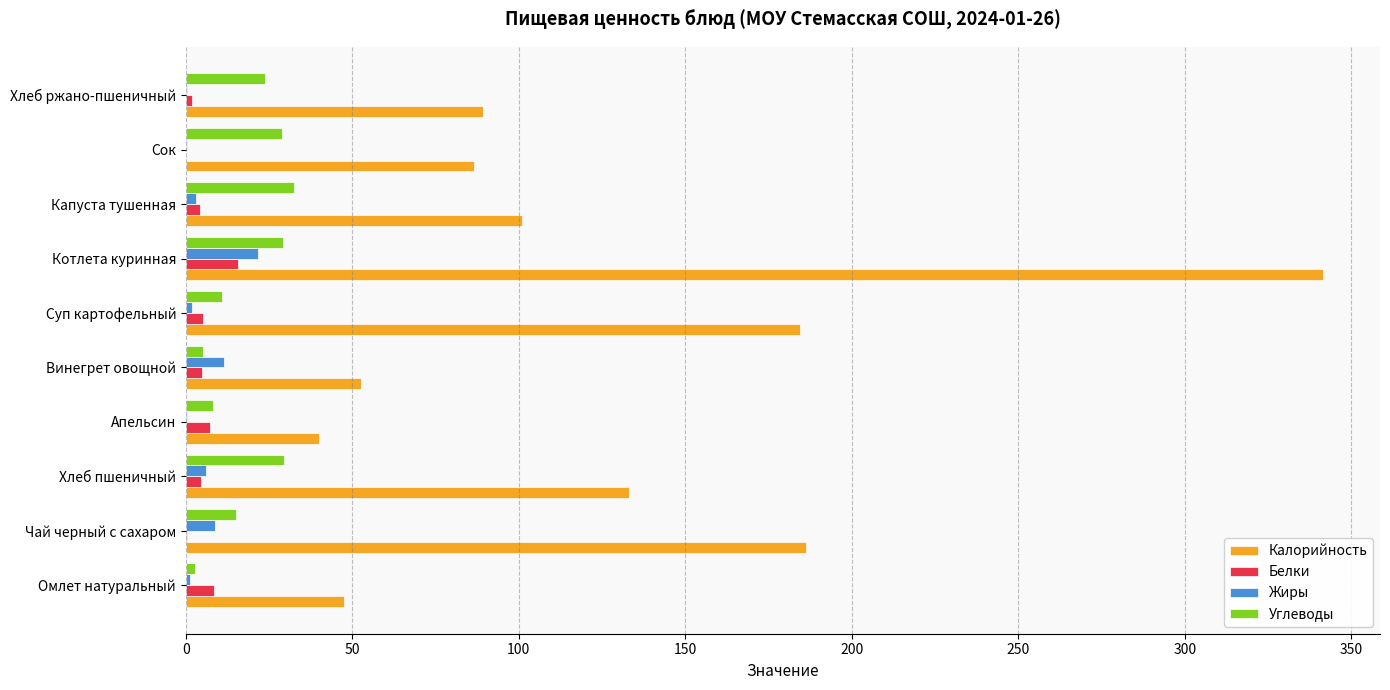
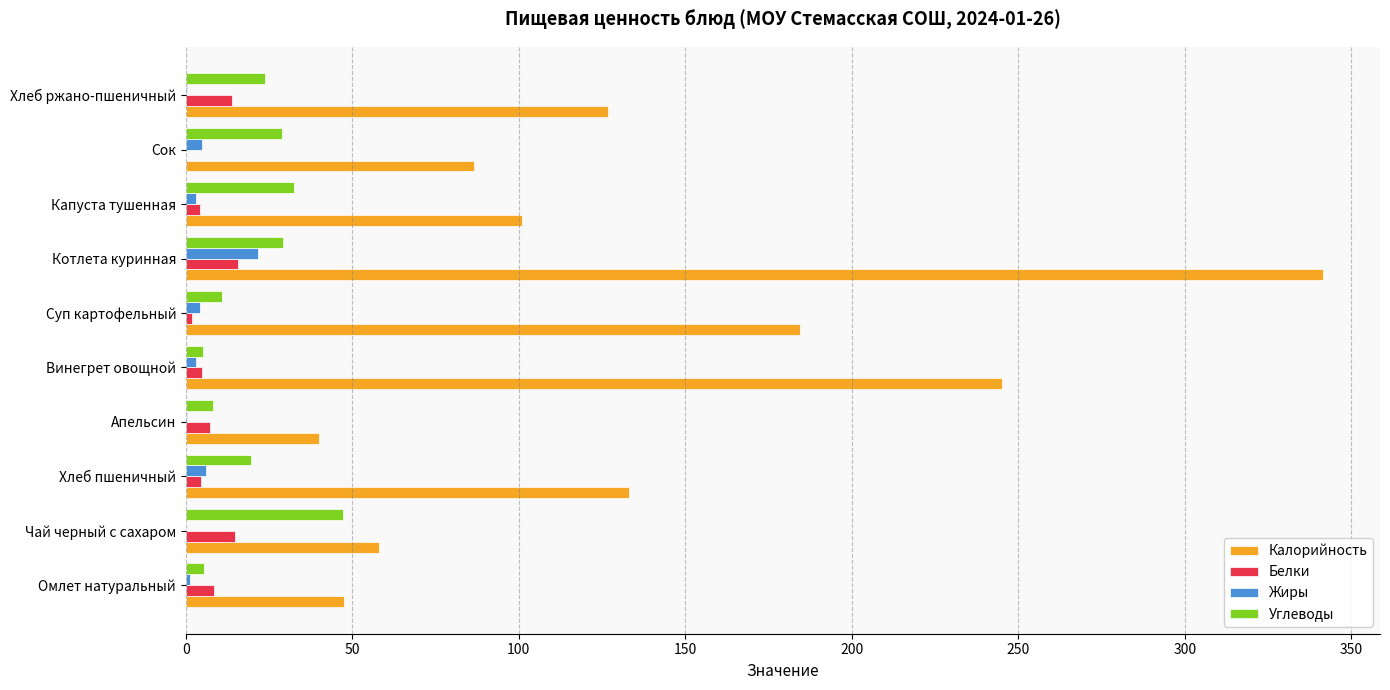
  {
    "Калорийность": {
-     "Хлеб ржано-пшеничный": 89,
+     "Хлеб ржано-пшеничный": 127,
      "Сок": 86,
      "Капуста тушенная": 101,
      "Котлета куринная": 342,
      "Суп картофельный": 184,
-     "Винегрет овощной": 53,
+     "Винегрет овощной": 245,
      "Апельсин": 40,
      "Хлеб пшеничный": 133,
-     "Чай черный с сахаром": 186,
+     "Чай черный с сахаром": 58,
      "Омлет натуральный": 47
    },
    "Белки": {
-     "Хлеб ржано-пшеничный": 2,
+     "Хлеб ржано-пшеничный": 14,
      "Сок": 0,
      "Капуста тушенная": 4,
      "Котлета куринная": 16,
-     "Суп картофельный": 5,
+     "Суп картофельный": 2,
      "Винегрет овощной": 5,
      "Апельсин": 7,
      "Хлеб пшеничный": 5,
-     "Чай черный с сахаром": 0,
+     "Чай черный с сахаром": 15,
      "Омлет натуральный": 8
    },
    "Жиры": {
-     "Сок": 0,
+     "Сок": 5,
      "Капуста тушенная": 3,
      "Котлета куринная": 22,
-     "Суп картофельный": 2,
-     "Винегрет овощной": 12,
+     "Суп картофельный": 4,
+     "Винегрет овощной": 3,
      "Хлеб пшеничный": 6,
-     "Чай черный с сахаром": 9,
+     "Чай черный с сахаром": 0,
      "Омлет натуральный": 1
    },
    "Углеводы": {
      "Хлеб ржано-пшеничный": 24,
      "Сок": 29,
      "Капуста тушенная": 32,
      "Котлета куринная": 29,
      "Суп картофельный": 11,
      "Винегрет овощной": 5,
      "Апельсин": 8,
-     "Хлеб пшеничный": 30,
-     "Чай черный с сахаром": 15,
-     "Омлет натуральный": 3
+     "Хлеб пшеничный": 20,
+     "Чай черный с сахаром": 47,
+     "Омлет натуральный": 5
    }
  }
